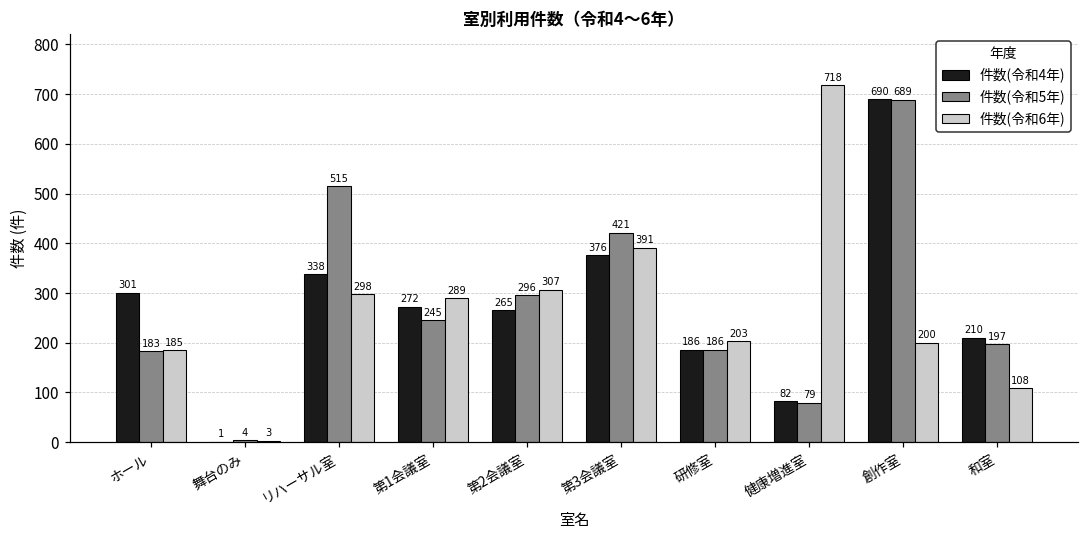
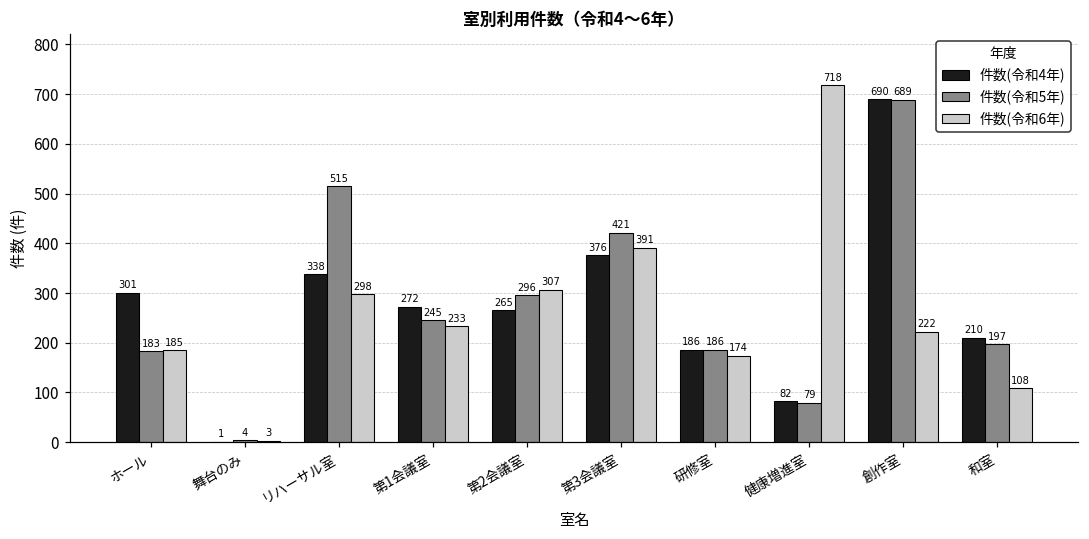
  {
    "件数(令和4年)": {
      "ホール": 301,
      "舞台のみ": 1,
      "リハーサル室": 338,
      "第1会議室": 272,
      "第2会議室": 265,
      "第3会議室": 376,
      "研修室": 186,
      "健康増進室": 82,
      "創作室": 690,
      "和室": 210
    },
    "件数(令和5年)": {
      "ホール": 183,
      "舞台のみ": 4,
      "リハーサル室": 515,
      "第1会議室": 245,
      "第2会議室": 296,
      "第3会議室": 421,
      "研修室": 186,
      "健康増進室": 79,
      "創作室": 689,
      "和室": 197
    },
    "件数(令和6年)": {
      "ホール": 185,
      "舞台のみ": 3,
      "リハーサル室": 298,
-     "第1会議室": 289,
+     "第1会議室": 233,
      "第2会議室": 307,
      "第3会議室": 391,
-     "研修室": 203,
+     "研修室": 174,
      "健康増進室": 718,
-     "創作室": 200,
+     "創作室": 222,
      "和室": 108
    }
  }
